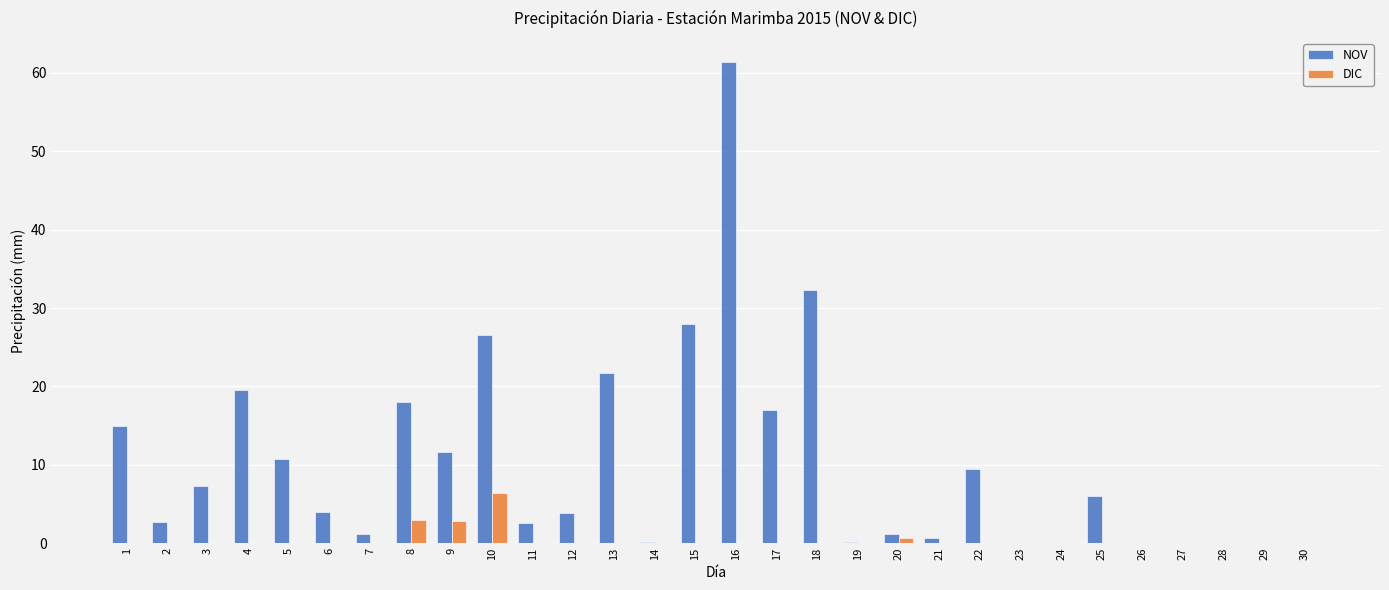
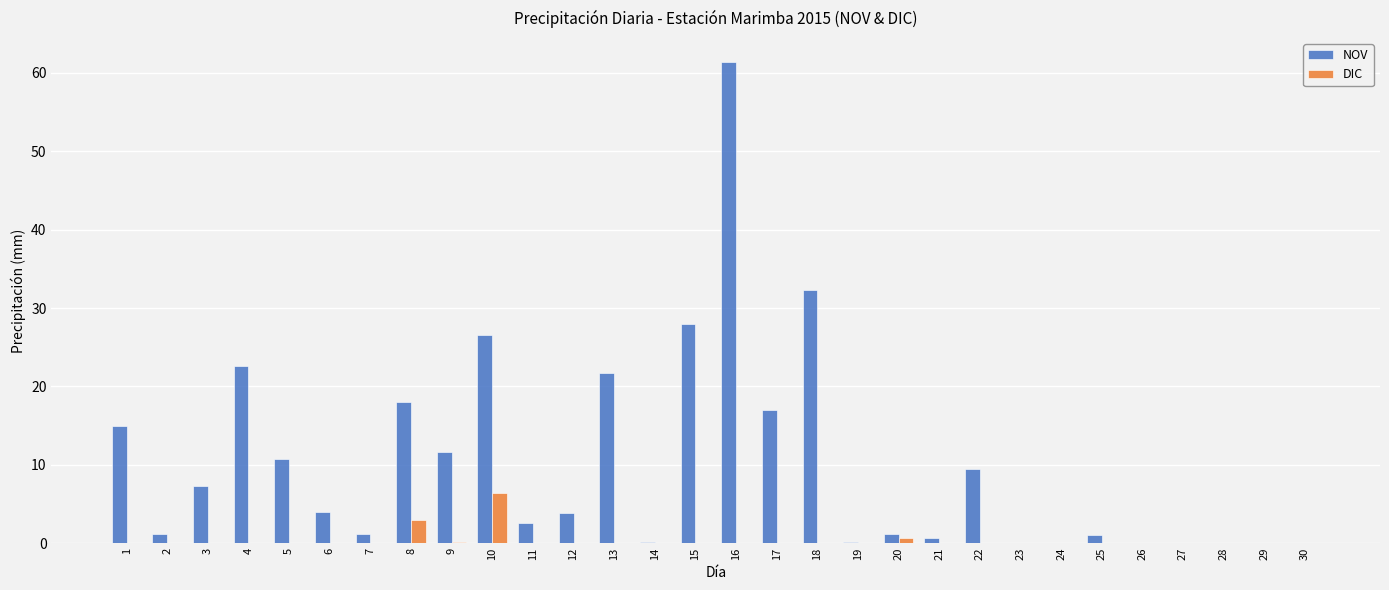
  {
    "NOV": {
      "1": 15,
-     "2": 3,
+     "2": 1,
      "3": 7,
-     "4": 20,
+     "4": 23,
      "5": 11,
      "6": 4,
      "7": 1,
      "8": 18,
      "9": 12,
      "10": 27,
      "11": 3,
      "12": 4,
      "13": 22,
      "15": 28,
      "16": 61,
      "17": 17,
      "18": 32,
      "20": 1,
      "21": 1,
      "22": 10,
      "23": 0,
      "24": 0,
-     "25": 6,
+     "25": 1,
      "26": 0,
      "27": 0,
      "28": 0,
      "29": 0,
      "30": 0
    },
    "DIC": {
      "1": 0,
      "2": 0,
      "3": 0,
      "4": 0,
      "5": 0,
      "6": 0,
      "7": 0,
      "8": 3,
-     "9": 3,
+     "9": 0,
      "10": 6,
      "11": 0,
      "12": 0,
      "13": 0,
      "14": 0,
      "15": 0,
      "16": 0,
      "17": 0,
      "18": 0,
      "19": 0,
      "20": 1,
      "21": 0,
      "22": 0,
      "23": 0,
      "24": 0,
      "25": 0,
      "26": 0,
      "27": 0,
      "28": 0,
      "29": 0,
      "30": 0
    }
  }
